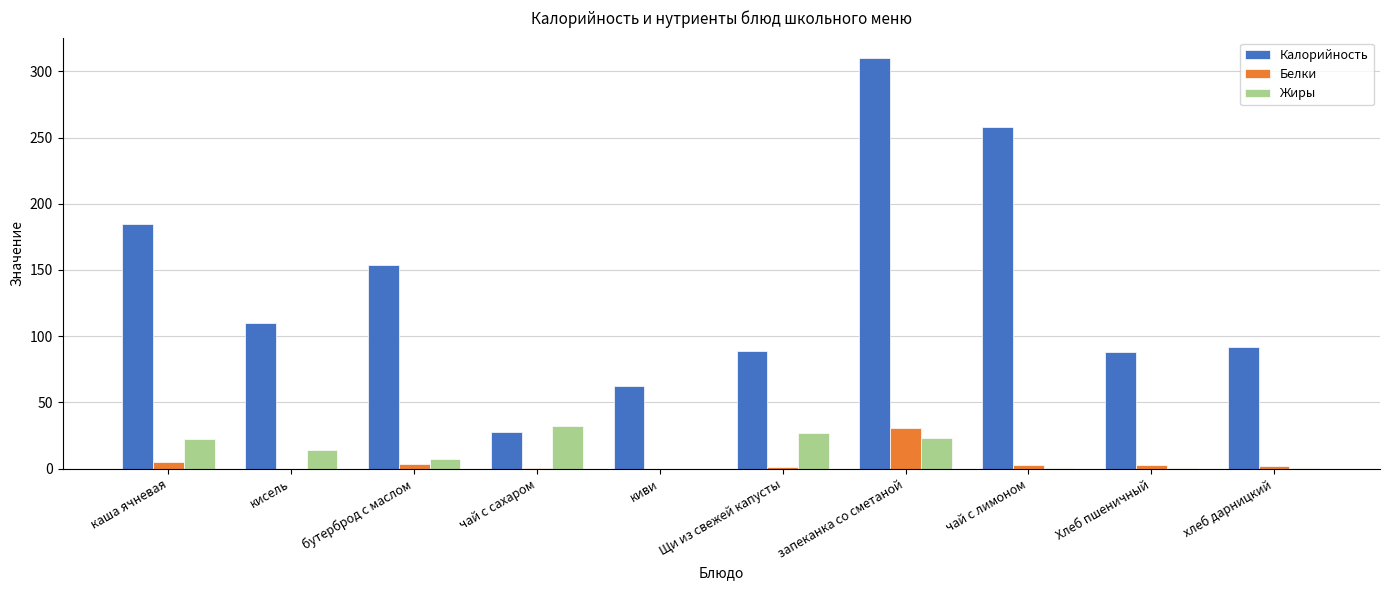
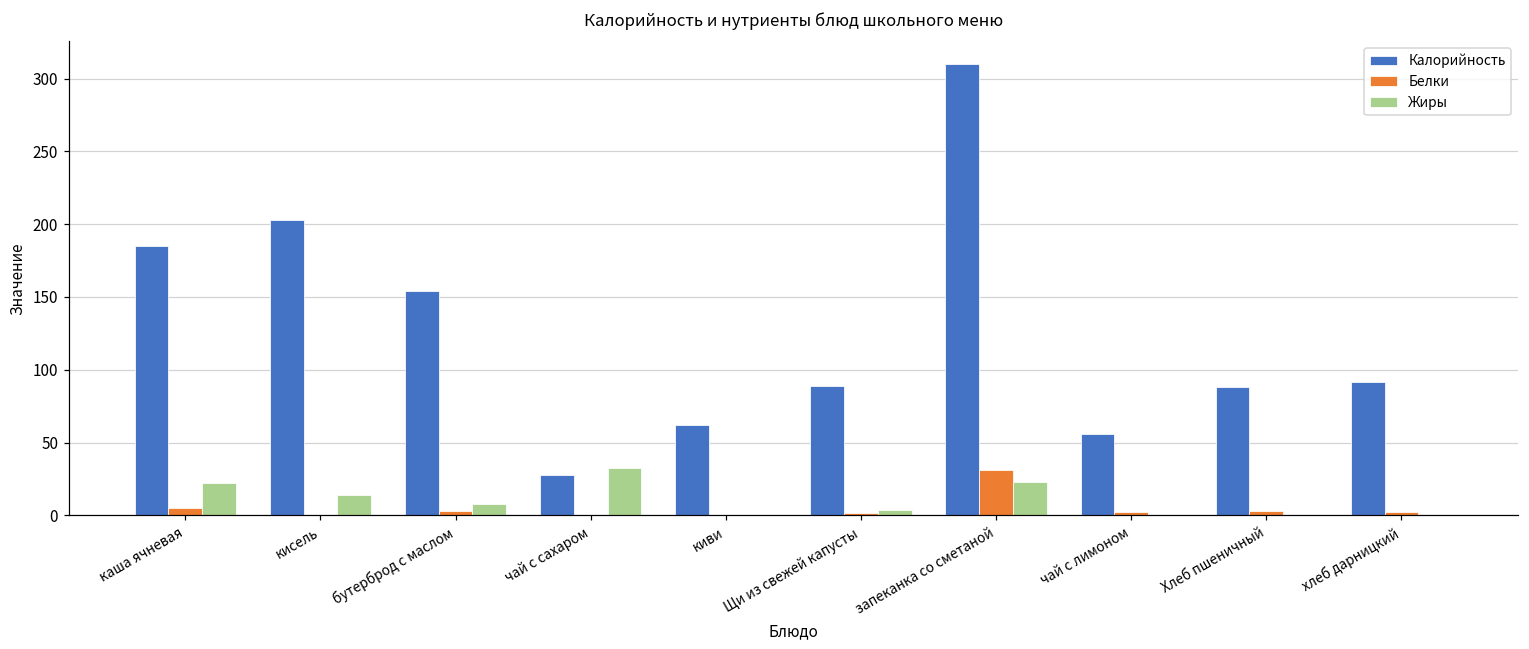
  {
    "Калорийность": {
      "каша ячневая": 185,
-     "кисель": 110,
+     "кисель": 203,
      "бутерброд с маслом": 154,
      "чай с сахаром": 28,
      "киви": 62,
      "Щи из свежей капусты": 89,
      "запеканка со сметаной": 310,
-     "чай с лимоном": 258,
+     "чай с лимоном": 56,
      "Хлеб пшеничный": 88,
      "хлеб дарницкий": 92
    },
    "Белки": {
      "каша ячневая": 5,
      "кисель": 0,
      "бутерброд с маслом": 3,
      "киви": 0,
      "запеканка со сметаной": 31,
      "чай с лимоном": 3,
      "Хлеб пшеничный": 3,
      "хлеб дарницкий": 2
    },
    "Жиры": {
      "каша ячневая": 22,
      "кисель": 14,
      "бутерброд с маслом": 8,
      "чай с сахаром": 32,
      "киви": 0,
-     "Щи из свежей капусты": 27,
+     "Щи из свежей капусты": 4,
      "запеканка со сметаной": 23
    }
  }
